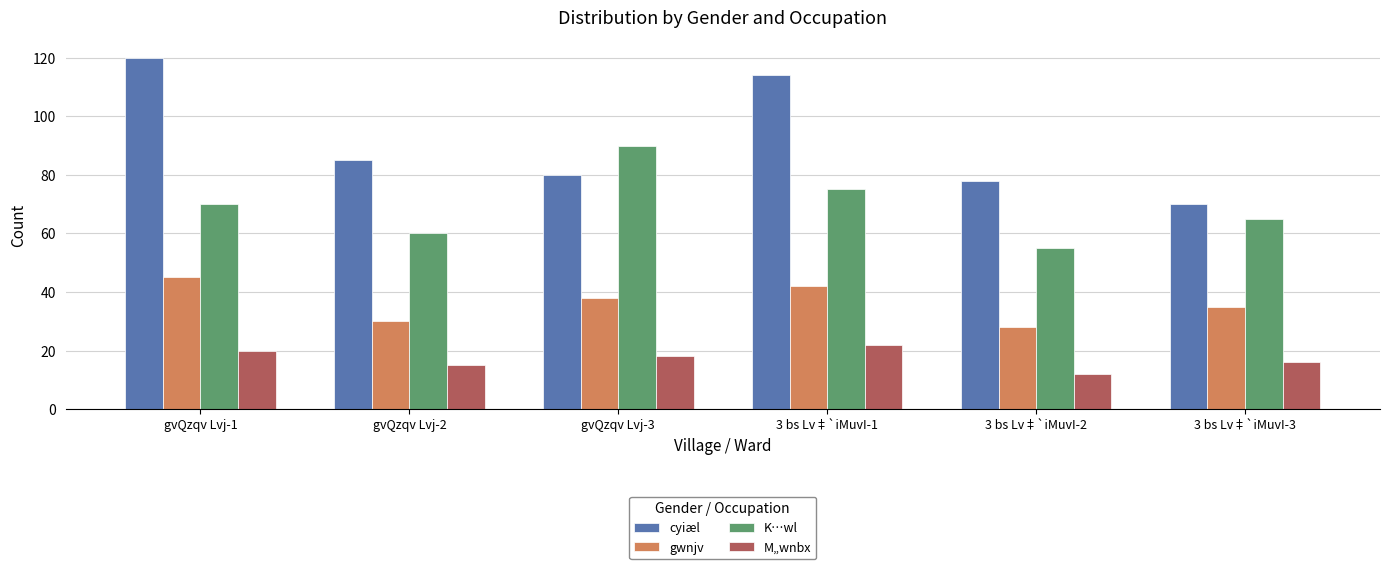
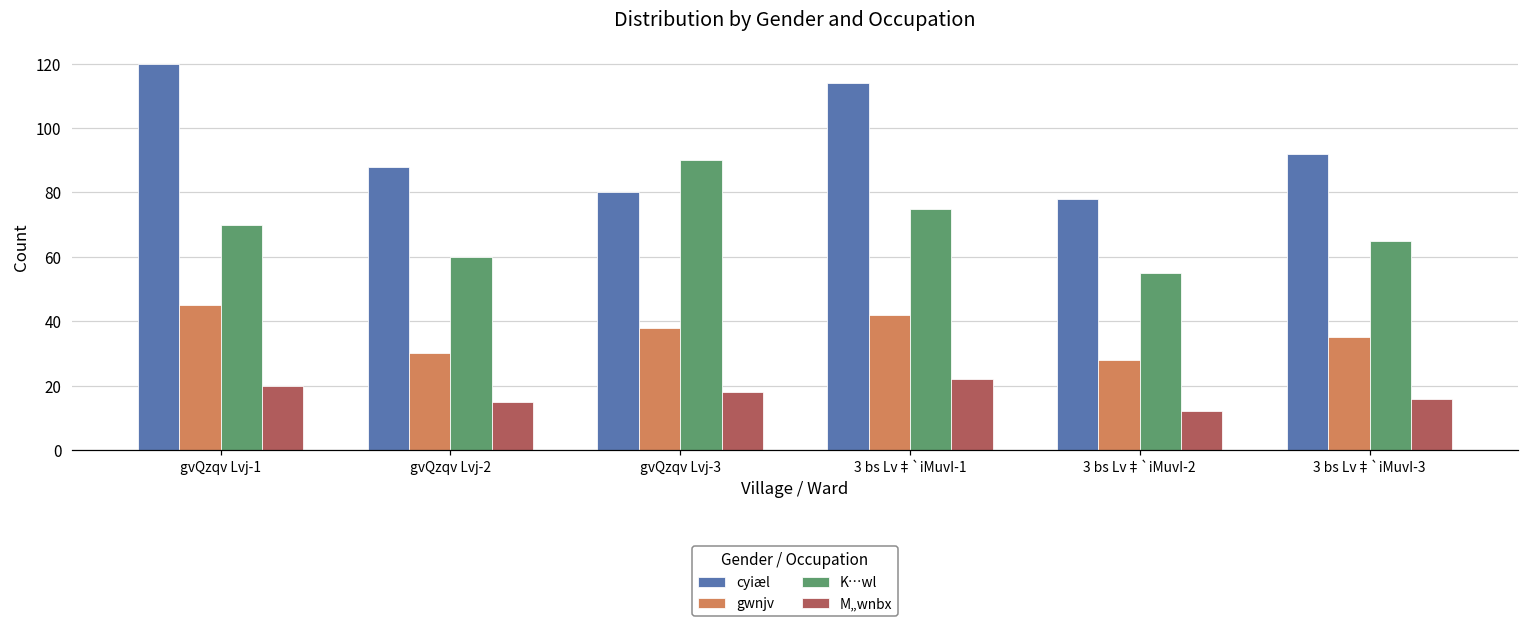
  {
    "cyiæl": {
      "gvQzqv Lvj-1": 120,
-     "gvQzqv Lvj-2": 85,
+     "gvQzqv Lvj-2": 88,
      "gvQzqv Lvj-3": 80,
      "3 bs Lv‡`iMuvI-1": 114,
      "3 bs Lv‡`iMuvI-2": 78,
-     "3 bs Lv‡`iMuvI-3": 70
+     "3 bs Lv‡`iMuvI-3": 92
    },
    "K…wl": {
      "gvQzqv Lvj-1": 70,
      "gvQzqv Lvj-2": 60,
      "gvQzqv Lvj-3": 90,
      "3 bs Lv‡`iMuvI-1": 75,
      "3 bs Lv‡`iMuvI-2": 55,
      "3 bs Lv‡`iMuvI-3": 65
    }
  }
